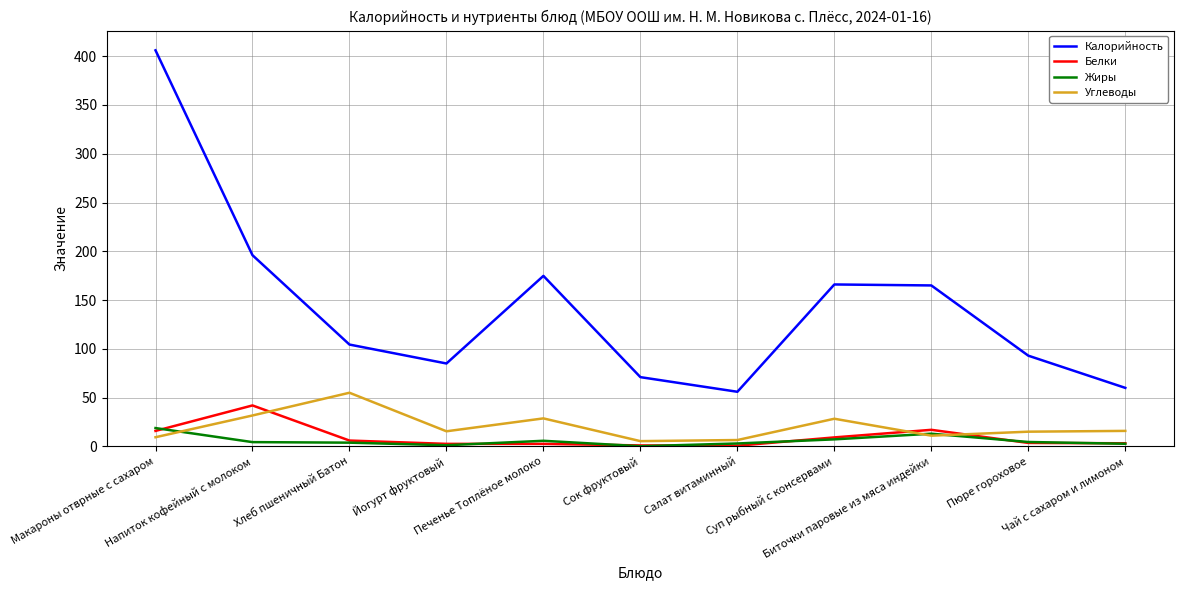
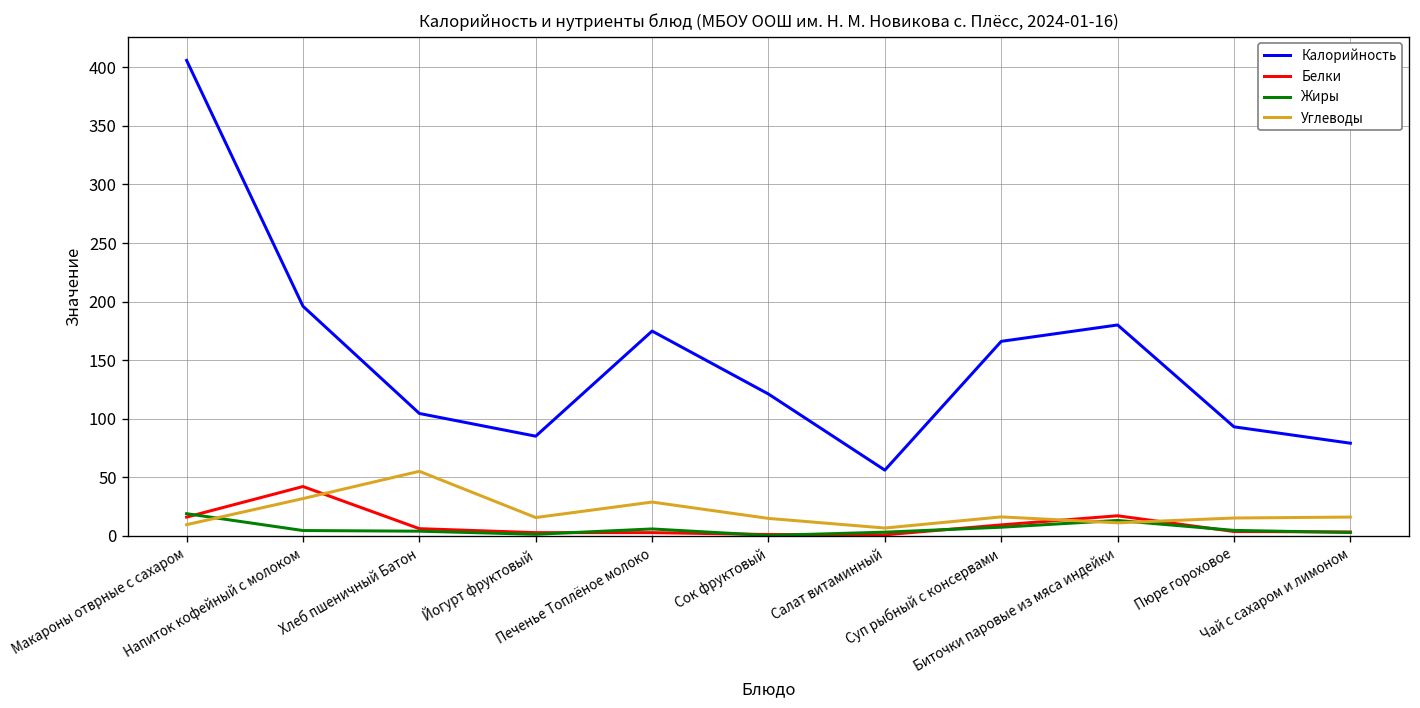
  {
    "Калорийность": {
      "Макароны отврные с сахаром": 410,
      "Напиток кофейный с молоком": 200,
      "Хлеб пшеничный Батон": 100,
      "Йогурт фруктовый": 90,
      "Печенье Топлёное молоко": 170,
-     "Сок фруктовый": 70,
+     "Сок фруктовый": 120,
      "Салат витаминный": 60,
      "Суп рыбный с консервами": 170,
-     "Биточки паровые из мяса индейки": 170,
+     "Биточки паровые из мяса индейки": 180,
      "Пюре гороховое": 90,
-     "Чай с сахаром и лимоном": 60
+     "Чай с сахаром и лимоном": 80
    },
    "Белки": {
      "Макароны отврные с сахаром": 20,
      "Напиток кофейный с молоком": 40,
      "Печенье Топлёное молоко": 0,
      "Биточки паровые из мяса индейки": 20
    },
    "Жиры": {
      "Макароны отврные с сахаром": 20,
      "Напиток кофейный с молоком": 0,
      "Печенье Топлёное молоко": 10
    },
    "Углеводы": {
      "Макароны отврные с сахаром": 10,
      "Напиток кофейный с молоком": 30,
      "Хлеб пшеничный Батон": 60,
      "Йогурт фруктовый": 20,
      "Печенье Топлёное молоко": 30,
-     "Сок фруктовый": 5,
+     "Сок фруктовый": 15,
      "Салат витаминный": 10,
-     "Суп рыбный с консервами": 30,
+     "Суп рыбный с консервами": 20,
      "Пюре гороховое": 20,
      "Чай с сахаром и лимоном": 20
    }
  }
